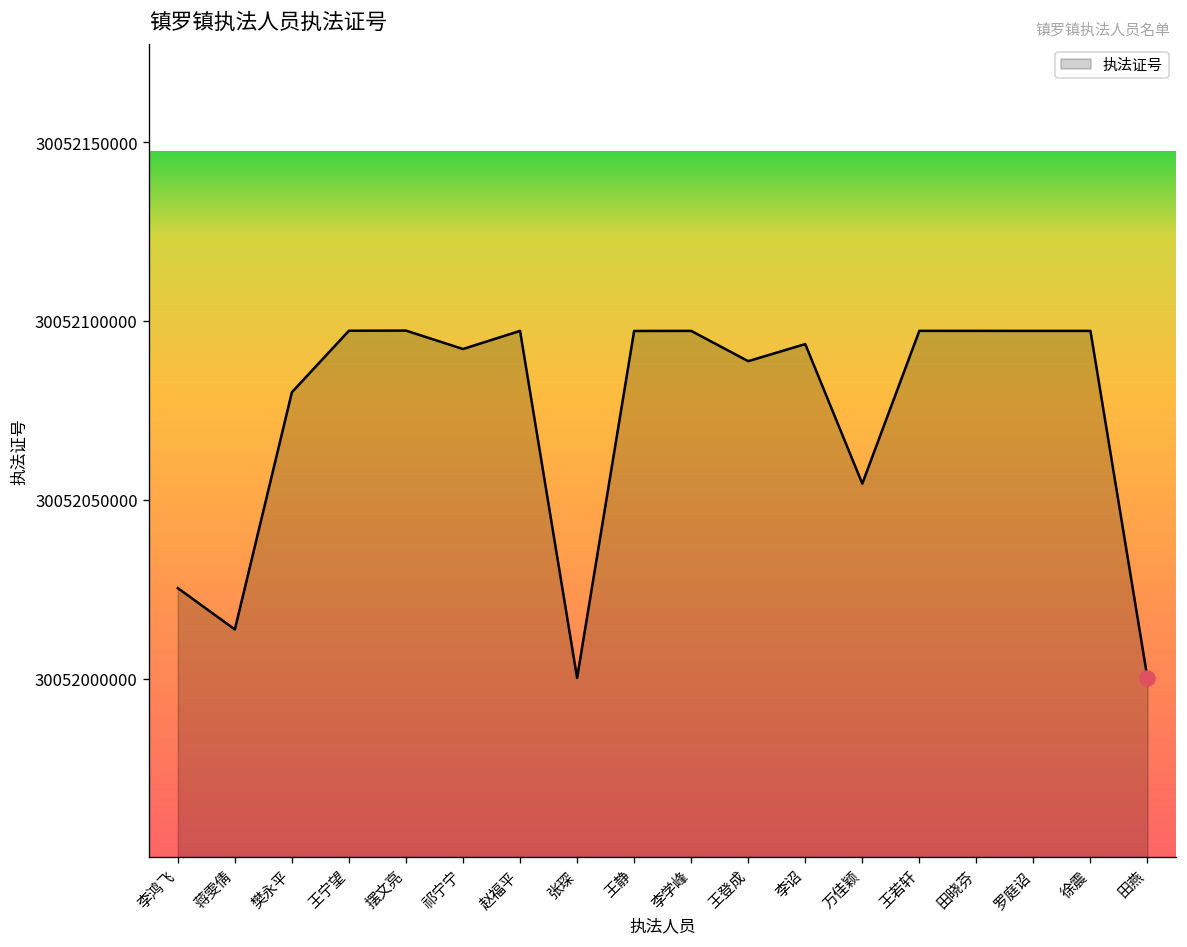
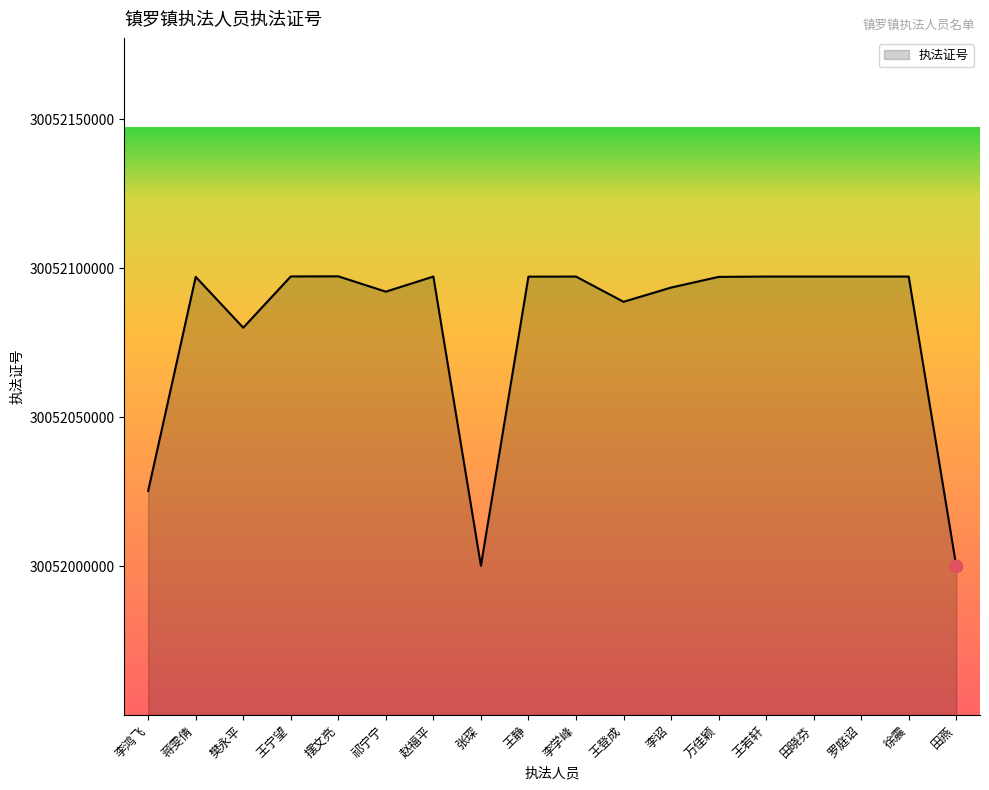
  {
    "执法证号": {
      "李鸿飞": 30052025000,
-     "蒋雯倩": 30052014000,
+     "蒋雯倩": 30052097000,
      "樊永平": 30052080000,
      "王宁望": 30052097000,
      "摆文亮": 30052097000,
      "祁宁宁": 30052092000,
      "赵福平": 30052097000,
      "张琛": 30052000000,
      "王静": 30052097000,
      "李学峰": 30052097000,
      "王登成": 30052089000,
      "李诏": 30052094000,
-     "万佳颖": 30052055000,
+     "万佳颖": 30052097000,
      "王若轩": 30052097000,
      "田晓芬": 30052097000,
      "罗庭诏": 30052097000,
      "徐震": 30052097000
    }
  }
